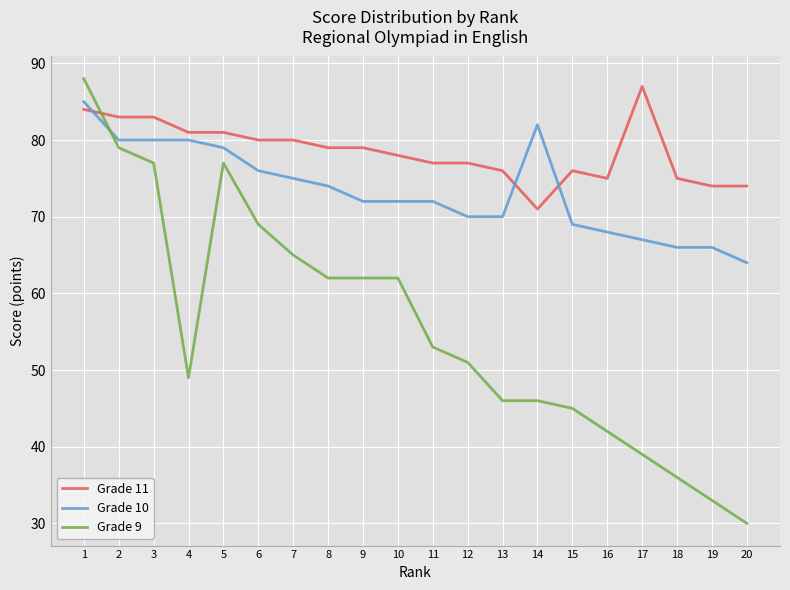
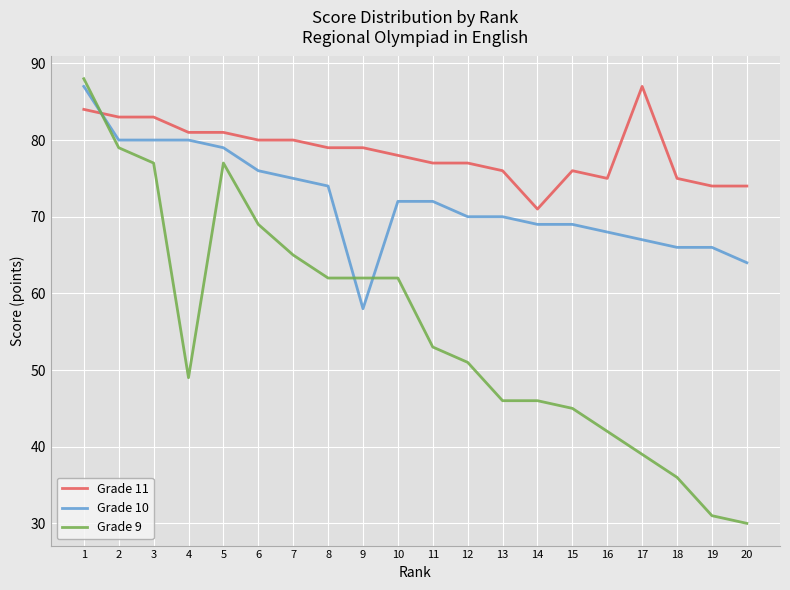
  {
    "Grade 11": {
      "1": 84,
      "2": 83,
      "3": 83,
      "4": 81,
      "5": 81,
      "6": 80,
      "7": 80,
      "8": 79,
      "9": 79,
      "10": 78,
      "11": 77,
      "12": 77,
      "13": 76,
      "14": 71,
      "15": 76,
      "16": 75,
      "17": 87,
      "18": 75,
      "19": 74,
      "20": 74
    },
    "Grade 10": {
-     "1": 85,
+     "1": 87,
      "2": 80,
      "3": 80,
      "4": 80,
      "5": 79,
      "6": 76,
      "7": 75,
      "8": 74,
-     "9": 72,
+     "9": 58,
      "10": 72,
      "11": 72,
      "12": 70,
      "13": 70,
-     "14": 82,
+     "14": 69,
      "15": 69,
      "16": 68,
      "17": 67,
      "18": 66,
      "19": 66,
      "20": 64
    },
    "Grade 9": {
      "1": 88,
      "2": 79,
      "3": 77,
      "4": 49,
      "5": 77,
      "6": 69,
      "7": 65,
      "8": 62,
      "9": 62,
      "10": 62,
      "11": 53,
      "12": 51,
      "13": 46,
      "14": 46,
      "15": 45,
      "16": 42,
      "17": 39,
      "18": 36,
-     "19": 33,
+     "19": 31,
      "20": 30
    }
  }
